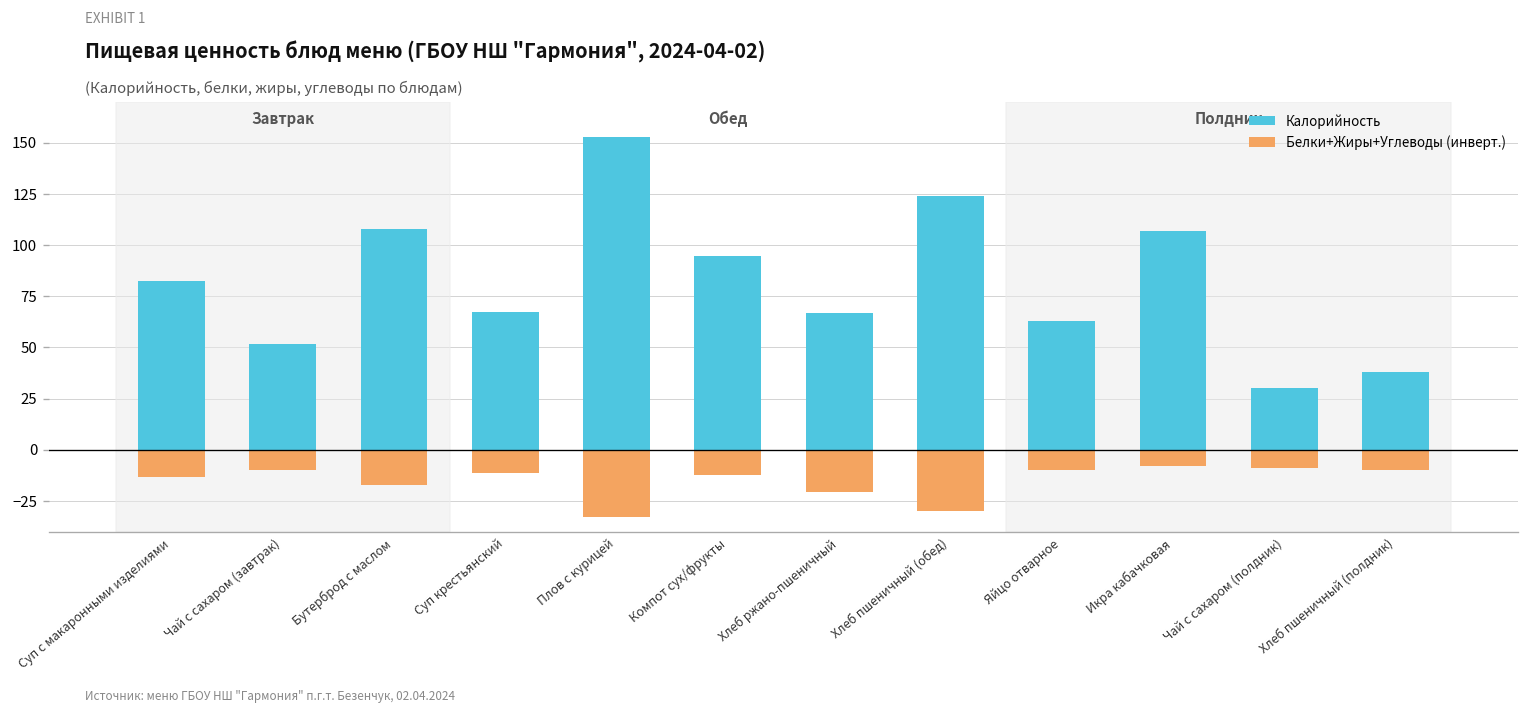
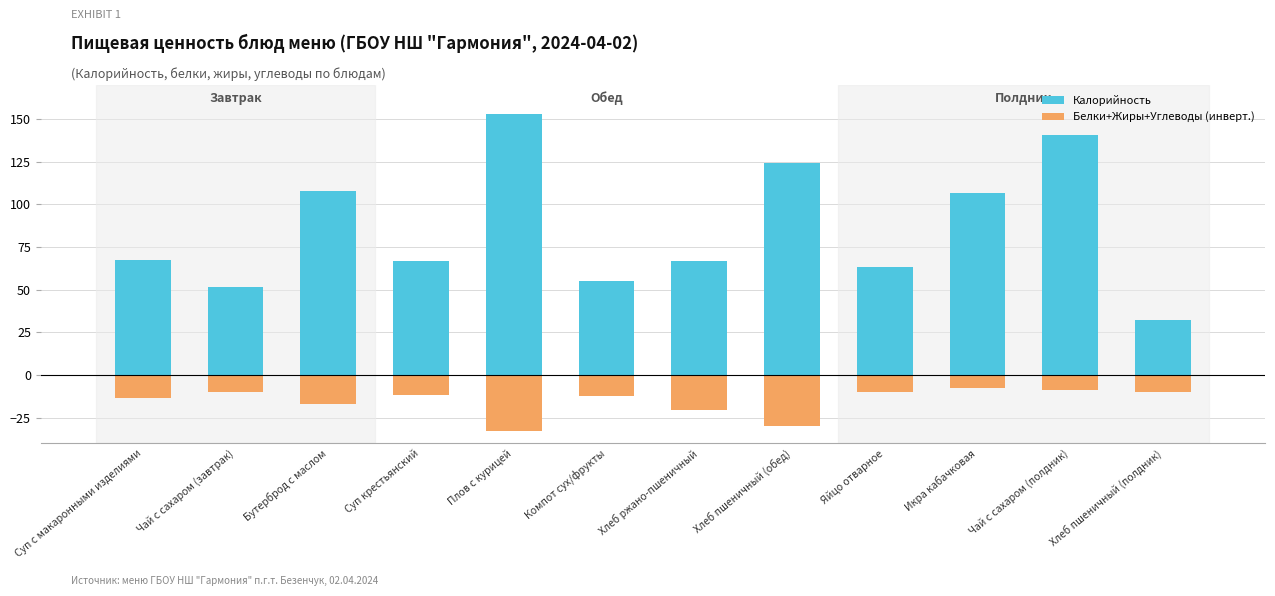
  {
    "Калорийность": {
-     "Суп с макаронными изделиями": 83,
+     "Суп с макаронными изделиями": 67,
      "Чай с сахаром (завтрак)": 52,
      "Бутерброд с маслом": 108,
      "Суп крестьянский": 67,
      "Плов с курицей": 153,
-     "Компот сух/фрукты": 95,
+     "Компот сух/фрукты": 55,
      "Хлеб ржано-пшеничный": 67,
      "Хлеб пшеничный (обед)": 124,
      "Яйцо отварное": 63,
      "Икра кабачковая": 107,
-     "Чай с сахаром (полдник)": 30,
-     "Хлеб пшеничный (полдник)": 38
+     "Чай с сахаром (полдник)": 140,
+     "Хлеб пшеничный (полдник)": 32
    },
    "Белки+Жиры+Углеводы (инверт.)": {
      "Суп с макаронными изделиями": -14,
      "Чай с сахаром (завтрак)": -10,
      "Бутерброд с маслом": -17,
      "Суп крестьянский": -12,
      "Плов с курицей": -33,
      "Компот сух/фрукты": -12,
      "Хлеб ржано-пшеничный": -21,
      "Хлеб пшеничный (обед)": -30,
      "Яйцо отварное": -10,
      "Икра кабачковая": -8,
      "Чай с сахаром (полдник)": -9,
      "Хлеб пшеничный (полдник)": -10
    }
  }
